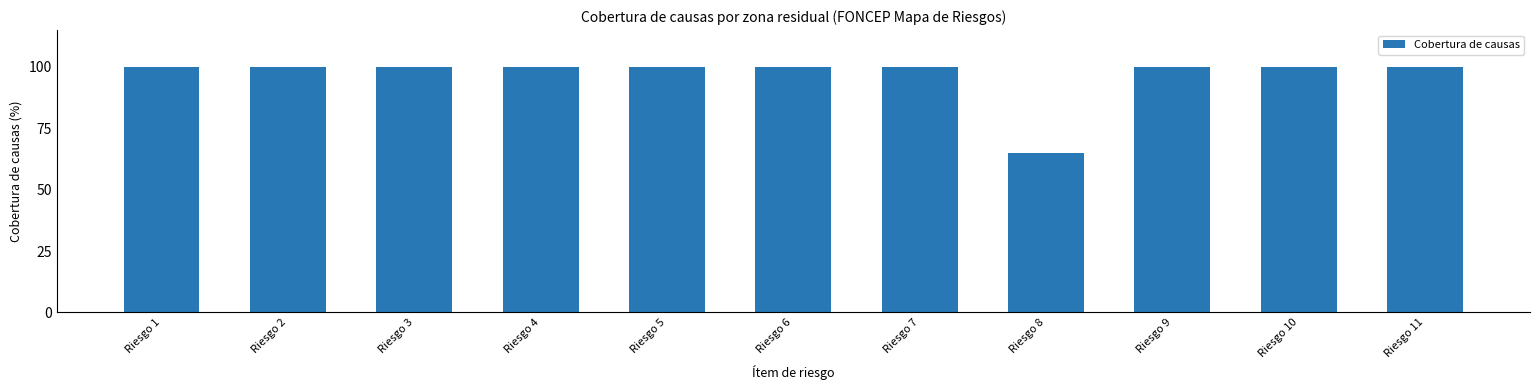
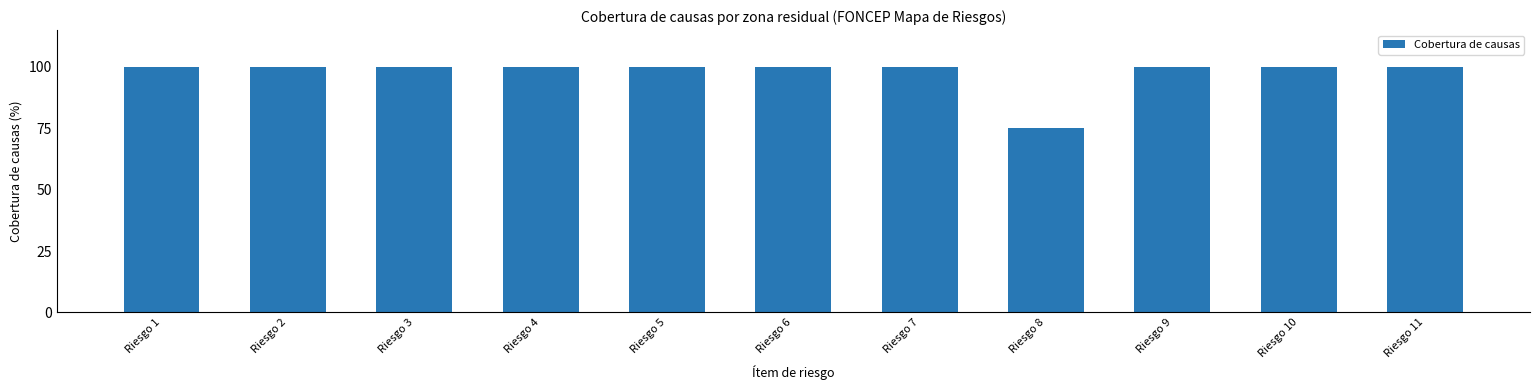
  {
    "Riesgo 1": 100,
    "Riesgo 2": 100,
    "Riesgo 3": 100,
    "Riesgo 4": 100,
    "Riesgo 5": 100,
    "Riesgo 6": 100,
    "Riesgo 7": 100,
-   "Riesgo 8": 65,
+   "Riesgo 8": 75,
    "Riesgo 9": 100,
    "Riesgo 10": 100,
    "Riesgo 11": 100
  }
